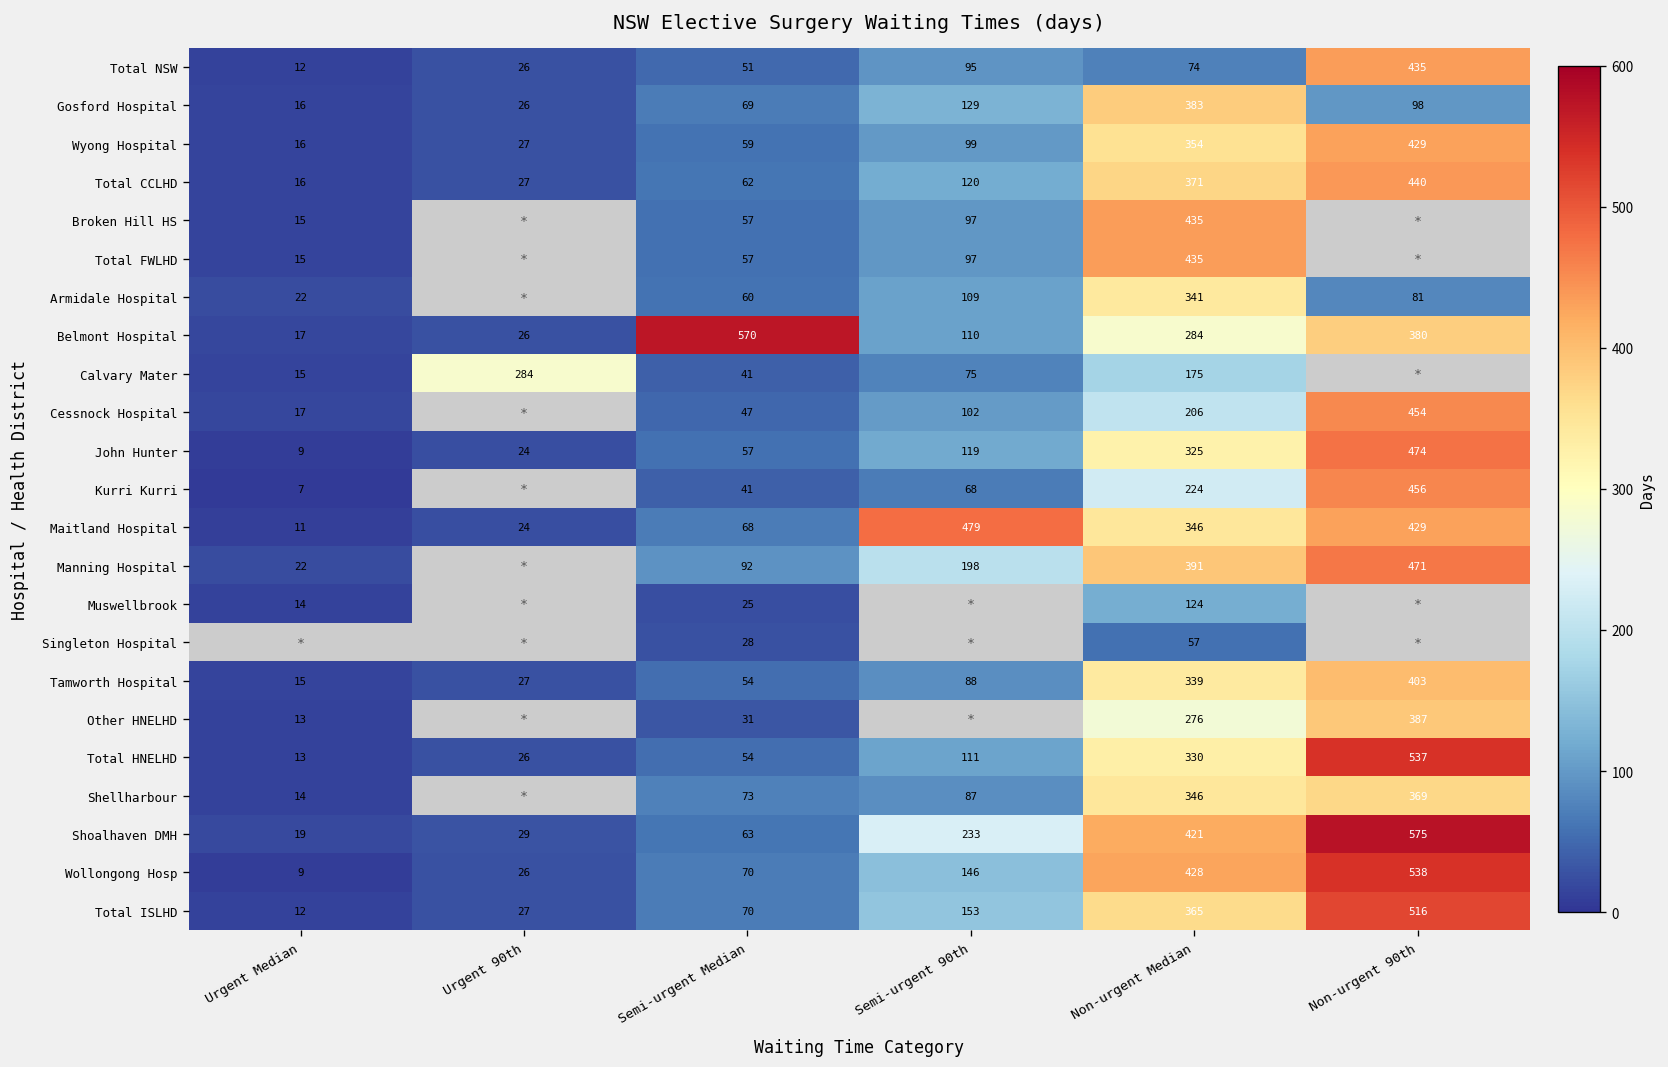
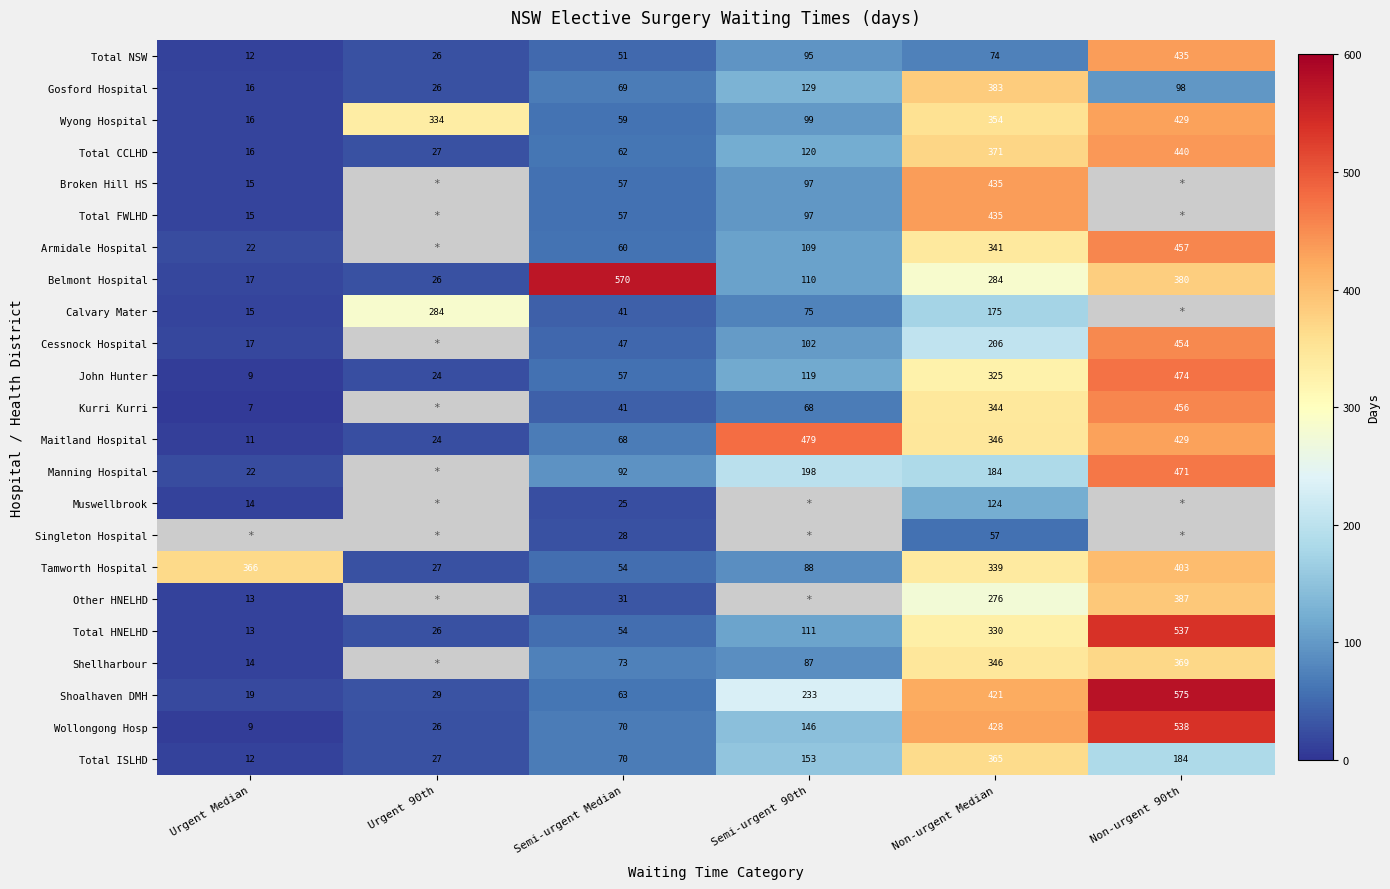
  {
    "Total NSW": {
      "Urgent Median": 12,
      "Urgent 90th": 26,
      "Semi-urgent Median": 51,
      "Semi-urgent 90th": 95,
      "Non-urgent Median": 74,
      "Non-urgent 90th": 435
    },
    "Gosford Hospital": {
      "Urgent Median": 16,
      "Urgent 90th": 26,
      "Semi-urgent Median": 69,
      "Semi-urgent 90th": 129,
      "Non-urgent Median": 383,
      "Non-urgent 90th": 98
    },
    "Wyong Hospital": {
      "Urgent Median": 16,
-     "Urgent 90th": 27,
+     "Urgent 90th": 334,
      "Semi-urgent Median": 59,
      "Semi-urgent 90th": 99,
      "Non-urgent Median": 354,
      "Non-urgent 90th": 429
    },
    "Total CCLHD": {
      "Urgent Median": 16,
      "Urgent 90th": 27,
      "Semi-urgent Median": 62,
      "Semi-urgent 90th": 120,
      "Non-urgent Median": 371,
      "Non-urgent 90th": 440
    },
    "Broken Hill HS": {
      "Urgent Median": 15,
      "Semi-urgent Median": 57,
      "Semi-urgent 90th": 97,
      "Non-urgent Median": 435
    },
    "Total FWLHD": {
      "Urgent Median": 15,
      "Semi-urgent Median": 57,
      "Semi-urgent 90th": 97,
      "Non-urgent Median": 435
    },
    "Armidale Hospital": {
      "Urgent Median": 22,
      "Semi-urgent Median": 60,
      "Semi-urgent 90th": 109,
      "Non-urgent Median": 341,
-     "Non-urgent 90th": 81
+     "Non-urgent 90th": 457
    },
    "Belmont Hospital": {
      "Urgent Median": 17,
      "Urgent 90th": 26,
      "Semi-urgent Median": 570,
      "Semi-urgent 90th": 110,
      "Non-urgent Median": 284,
      "Non-urgent 90th": 380
    },
    "Calvary Mater": {
      "Urgent Median": 15,
      "Urgent 90th": 284,
      "Semi-urgent Median": 41,
      "Semi-urgent 90th": 75,
      "Non-urgent Median": 175
    },
    "Cessnock Hospital": {
      "Urgent Median": 17,
      "Semi-urgent Median": 47,
      "Semi-urgent 90th": 102,
      "Non-urgent Median": 206,
      "Non-urgent 90th": 454
    },
    "John Hunter": {
      "Urgent Median": 9,
      "Urgent 90th": 24,
      "Semi-urgent Median": 57,
      "Semi-urgent 90th": 119,
      "Non-urgent Median": 325,
      "Non-urgent 90th": 474
    },
    "Kurri Kurri": {
      "Urgent Median": 7,
      "Semi-urgent Median": 41,
      "Semi-urgent 90th": 68,
-     "Non-urgent Median": 224,
+     "Non-urgent Median": 344,
      "Non-urgent 90th": 456
    },
    "Maitland Hospital": {
      "Urgent Median": 11,
      "Urgent 90th": 24,
      "Semi-urgent Median": 68,
      "Semi-urgent 90th": 479,
      "Non-urgent Median": 346,
      "Non-urgent 90th": 429
    },
    "Manning Hospital": {
      "Urgent Median": 22,
      "Semi-urgent Median": 92,
      "Semi-urgent 90th": 198,
-     "Non-urgent Median": 391,
+     "Non-urgent Median": 184,
      "Non-urgent 90th": 471
    },
    "Muswellbrook": {
      "Urgent Median": 14,
      "Semi-urgent Median": 25,
      "Non-urgent Median": 124
    },
    "Singleton Hospital": {
      "Semi-urgent Median": 28,
      "Non-urgent Median": 57
    },
    "Tamworth Hospital": {
-     "Urgent Median": 15,
+     "Urgent Median": 366,
      "Urgent 90th": 27,
      "Semi-urgent Median": 54,
      "Semi-urgent 90th": 88,
      "Non-urgent Median": 339,
      "Non-urgent 90th": 403
    },
    "Other HNELHD": {
      "Urgent Median": 13,
      "Semi-urgent Median": 31,
      "Non-urgent Median": 276,
      "Non-urgent 90th": 387
    },
    "Total HNELHD": {
      "Urgent Median": 13,
      "Urgent 90th": 26,
      "Semi-urgent Median": 54,
      "Semi-urgent 90th": 111,
      "Non-urgent Median": 330,
      "Non-urgent 90th": 537
    },
    "Shellharbour": {
      "Urgent Median": 14,
      "Semi-urgent Median": 73,
      "Semi-urgent 90th": 87,
      "Non-urgent Median": 346,
      "Non-urgent 90th": 369
    },
    "Shoalhaven DMH": {
      "Urgent Median": 19,
      "Urgent 90th": 29,
      "Semi-urgent Median": 63,
      "Semi-urgent 90th": 233,
      "Non-urgent Median": 421,
      "Non-urgent 90th": 575
    },
    "Wollongong Hosp": {
      "Urgent Median": 9,
      "Urgent 90th": 26,
      "Semi-urgent Median": 70,
      "Semi-urgent 90th": 146,
      "Non-urgent Median": 428,
      "Non-urgent 90th": 538
    },
    "Total ISLHD": {
      "Urgent Median": 12,
      "Urgent 90th": 27,
      "Semi-urgent Median": 70,
      "Semi-urgent 90th": 153,
      "Non-urgent Median": 365,
-     "Non-urgent 90th": 516
+     "Non-urgent 90th": 184
    }
  }
